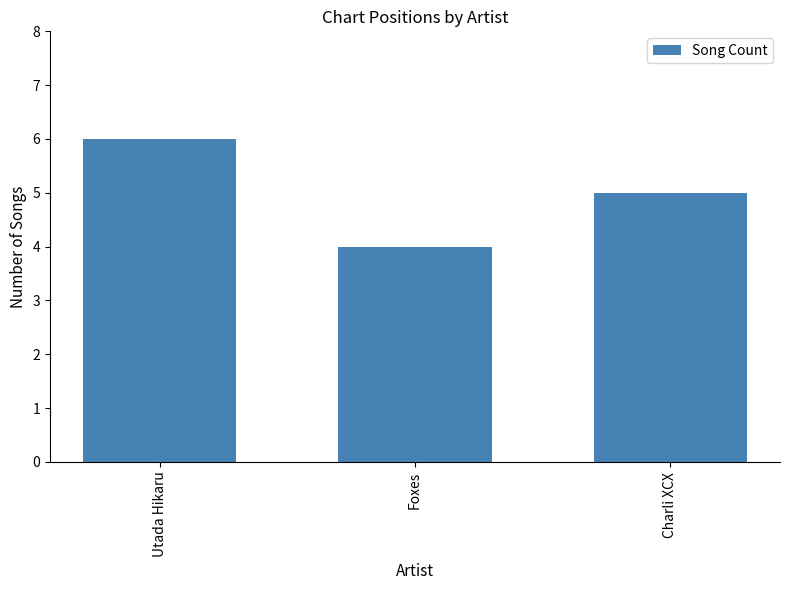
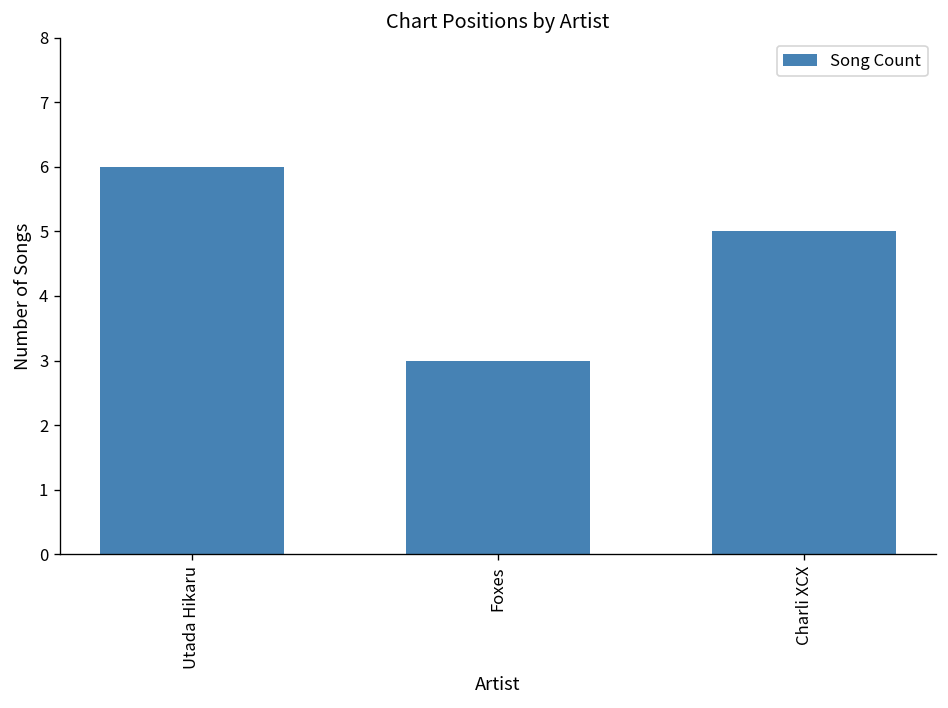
  {
    "Utada Hikaru": 6,
-   "Foxes": 4,
+   "Foxes": 3,
    "Charli XCX": 5
  }
